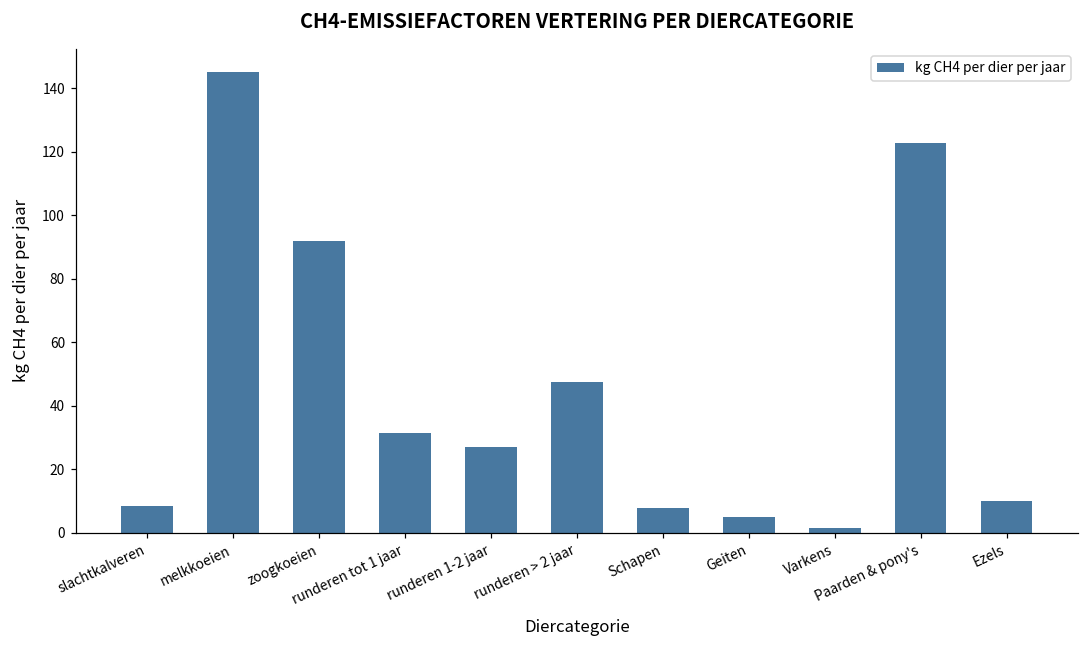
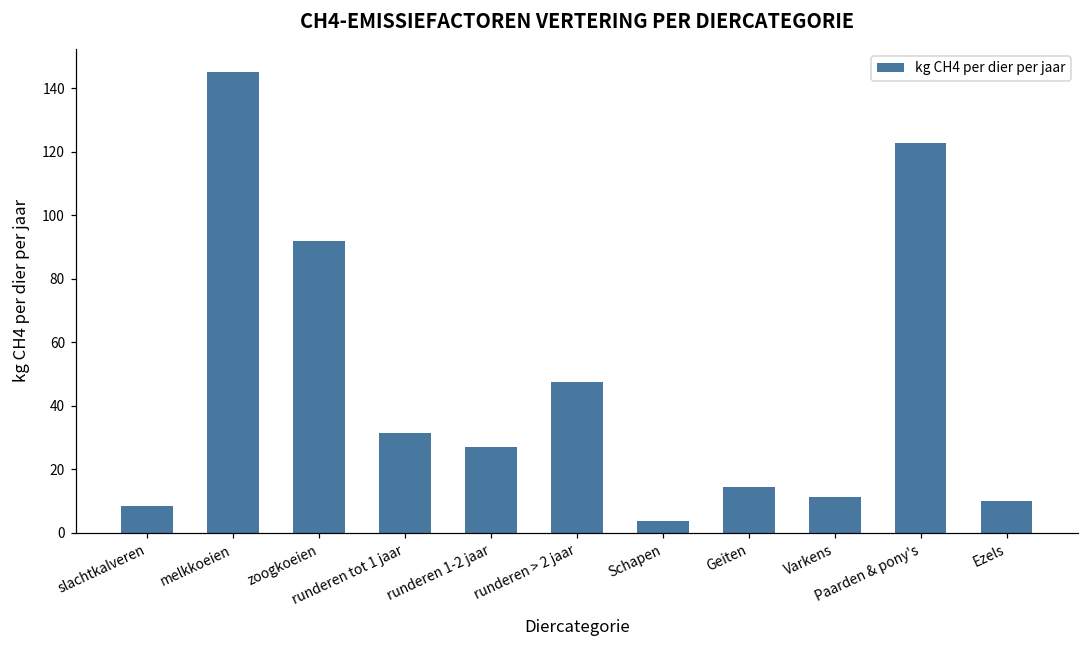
  {
    "slachtkalveren": 9,
    "melkkoeien": 145,
    "zoogkoeien": 92,
    "runderen tot 1 jaar": 31,
    "runderen 1-2 jaar": 27,
    "runderen > 2 jaar": 48,
-   "Schapen": 8,
-   "Geiten": 5,
-   "Varkens": 2,
+   "Schapen": 4,
+   "Geiten": 15,
+   "Varkens": 11,
    "Paarden & pony's": 123,
    "Ezels": 10
  }
